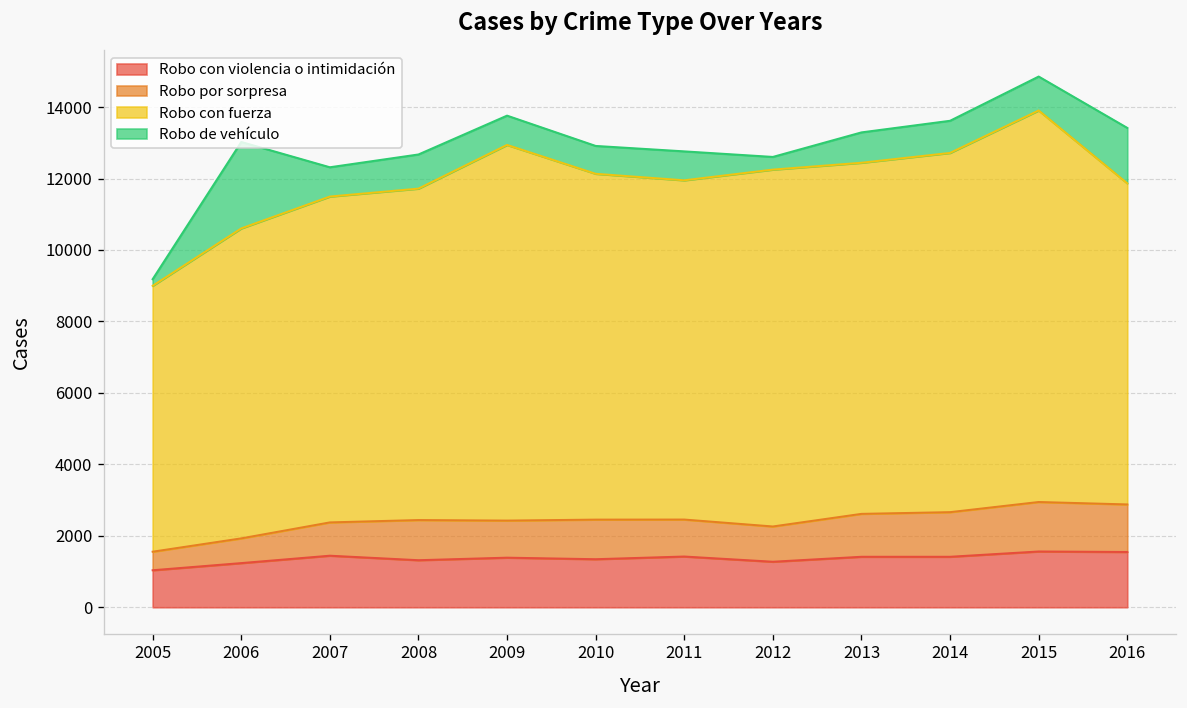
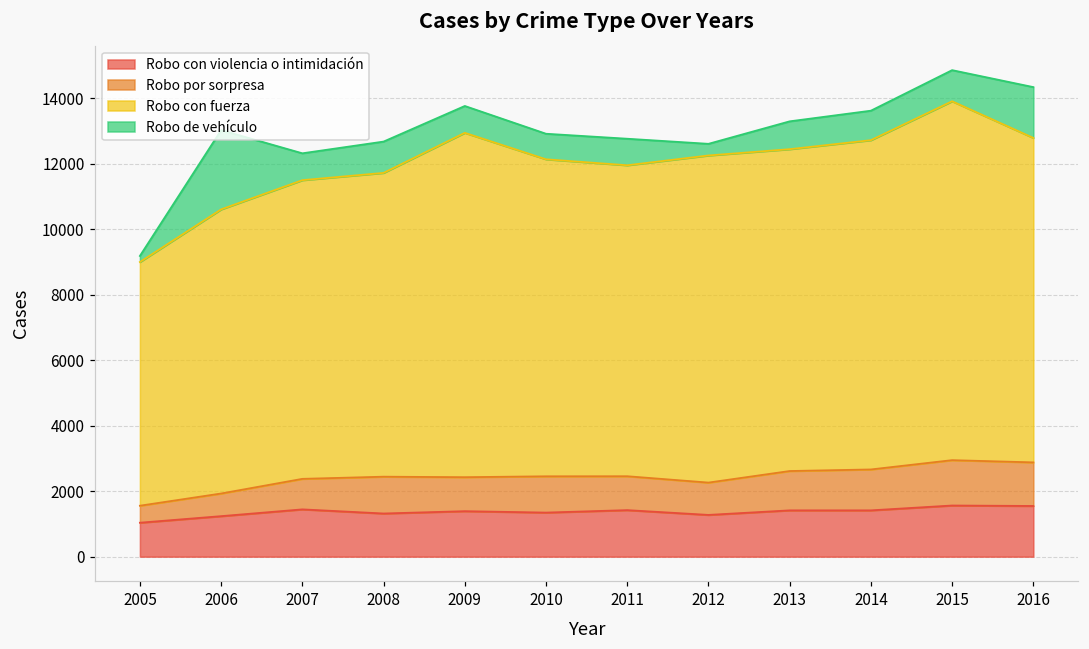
  {
    "Robo con fuerza": {
      "2005": 7400,
      "2006": 8700,
      "2007": 9100,
      "2008": 9300,
      "2009": 10500,
      "2010": 9700,
      "2011": 9500,
      "2012": 10000,
      "2013": 9800,
      "2014": 10100,
      "2015": 11000,
-     "2016": 9000
+     "2016": 9900
    },
    "Robo de vehículo": {
      "2005": 200,
      "2007": 800,
      "2008": 1000,
      "2009": 800,
      "2010": 800,
      "2011": 800,
      "2012": 400,
      "2013": 900,
      "2014": 900,
      "2015": 1000,
      "2016": 1600
    }
  }
